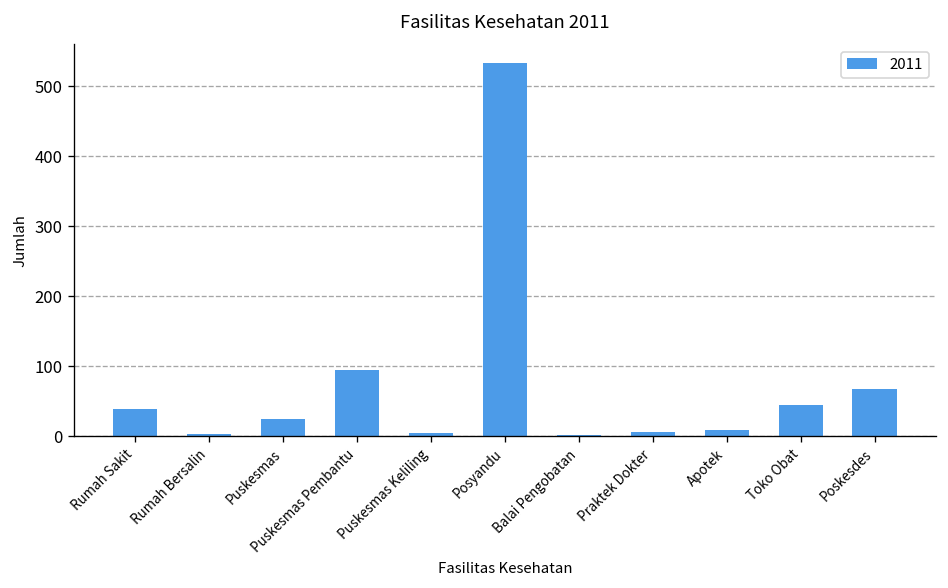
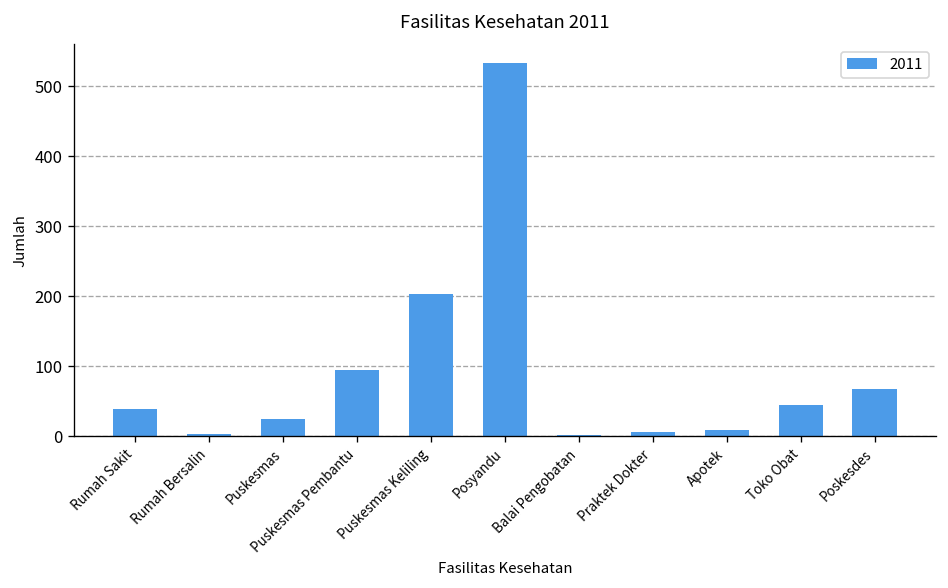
  {
    "Rumah Sakit": 40,
    "Puskesmas": 30,
    "Puskesmas Pembantu": 90,
-   "Puskesmas Keliling": 10,
+   "Puskesmas Keliling": 200,
    "Posyandu": 530,
    "Praktek Dokter": 10,
    "Apotek": 10,
    "Toko Obat": 50,
    "Poskesdes": 70
  }
